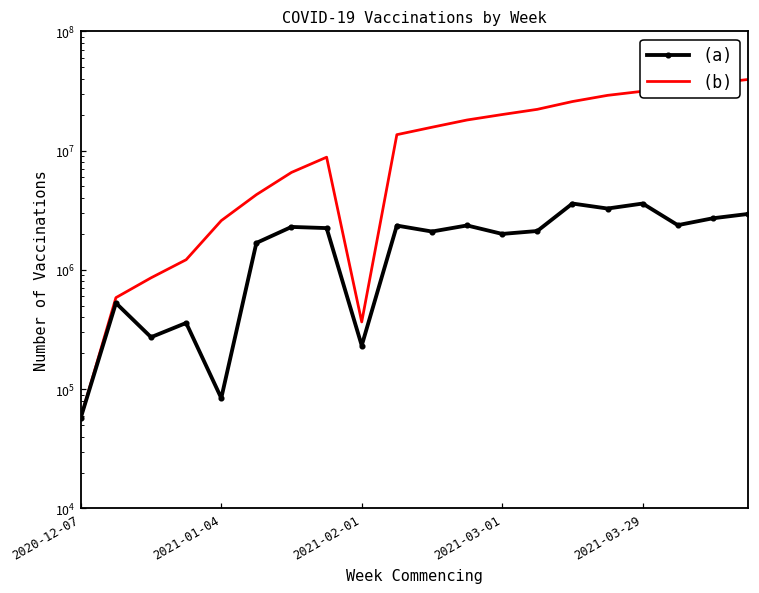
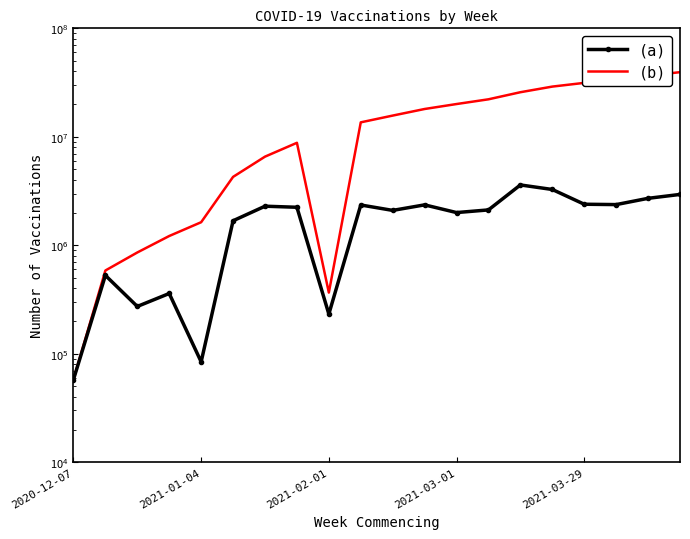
  {
    "(a)": {
      "2021-01-04": 80000,
      "2021-02-01": 230000,
      "2021-03-01": 2000000,
-     "2021-03-29": 3600000
+     "2021-03-29": 2400000
    },
    "(b)": {
-     "2021-01-04": 2600000,
+     "2021-01-04": 1600000,
      "2021-02-01": 370000,
      "2021-03-01": 20000000
    }
  }
